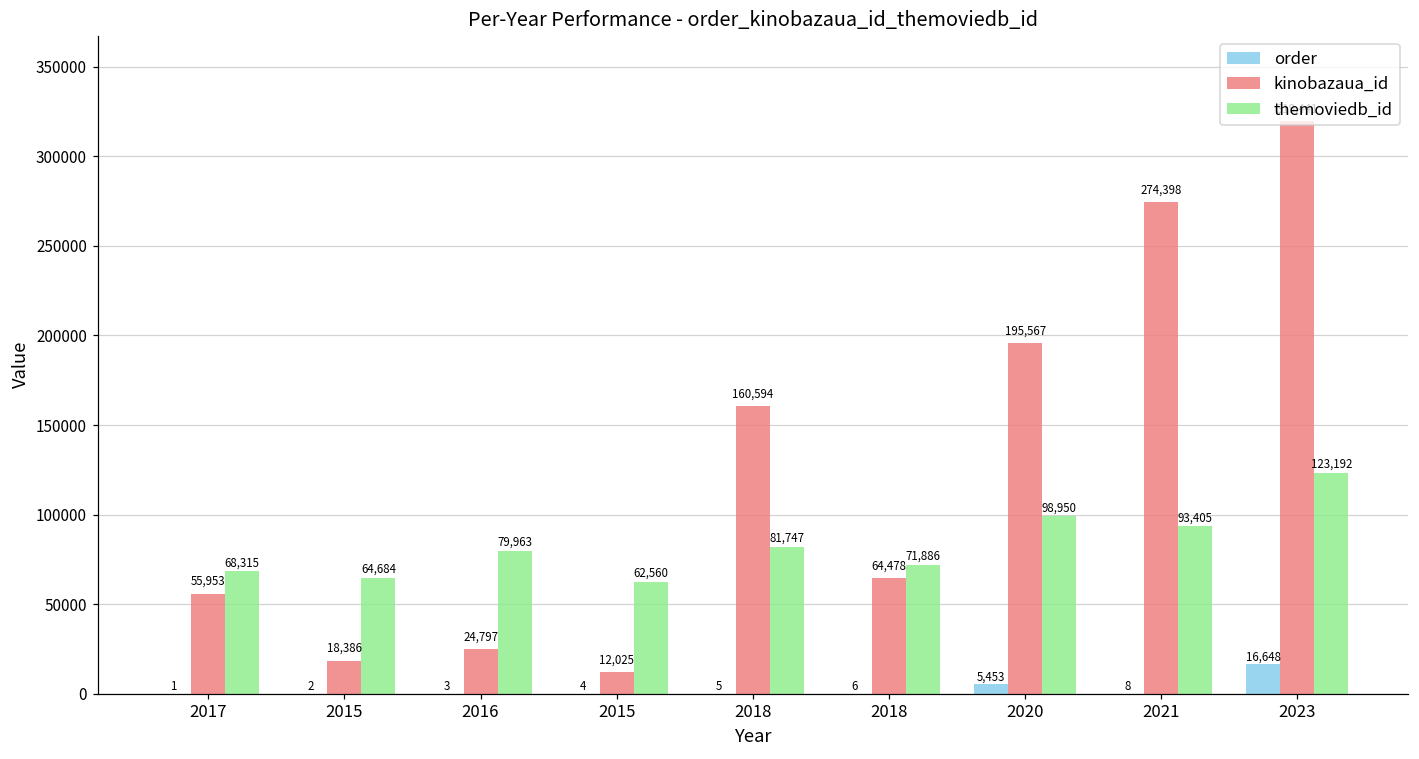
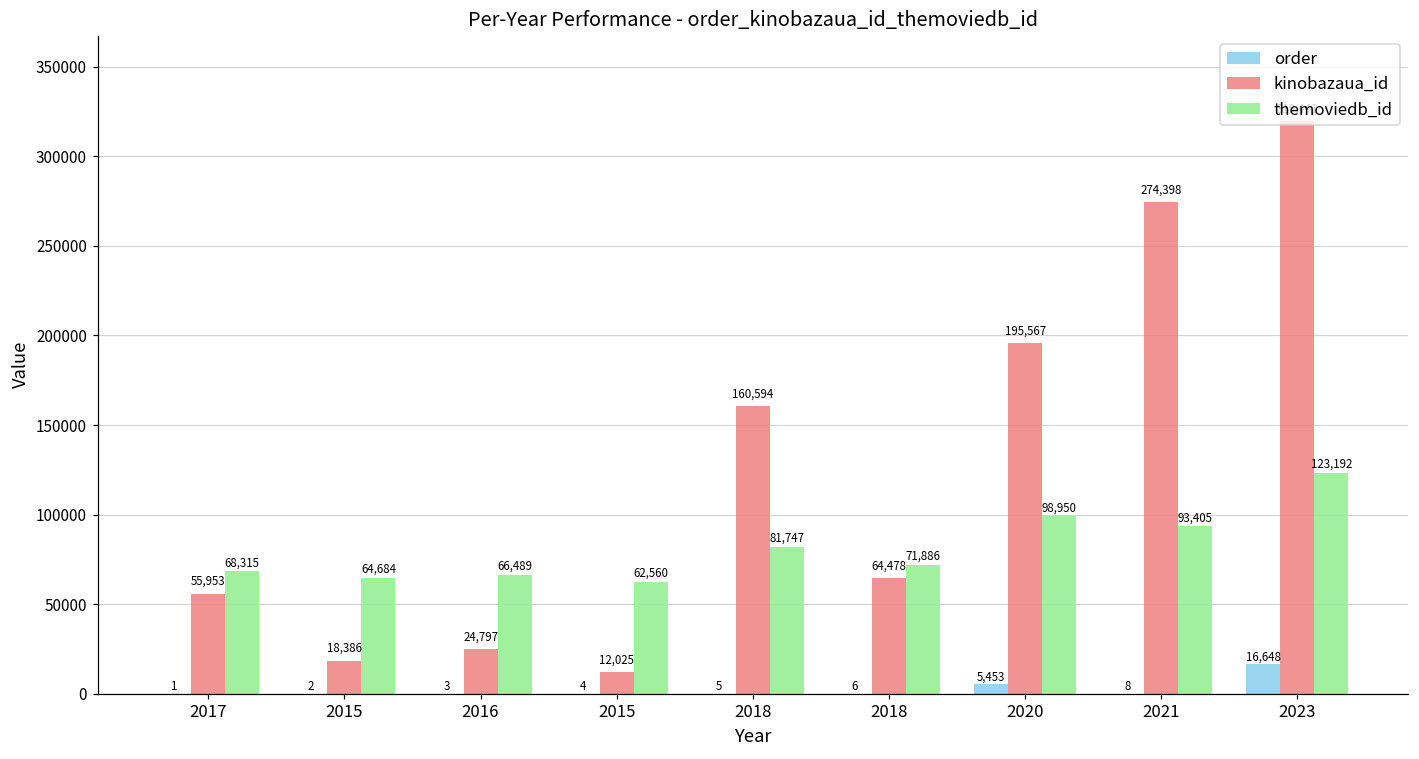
  {
    "order": {
      "2017": "1",
      "2016": "3",
      "2020": "5,453",
      "2021": "8",
      "2023": "16,648"
    },
    "kinobazaua_id": {
      "2017": "55,953",
      "2016": "24,797",
      "2020": "195,567",
      "2021": "274,398"
    },
    "themoviedb_id": {
      "2017": "68,315",
-     "2016": "79,963",
+     "2016": "66,489",
      "2020": "98,950",
      "2021": "93,405",
      "2023": "123,192"
    }
  }
